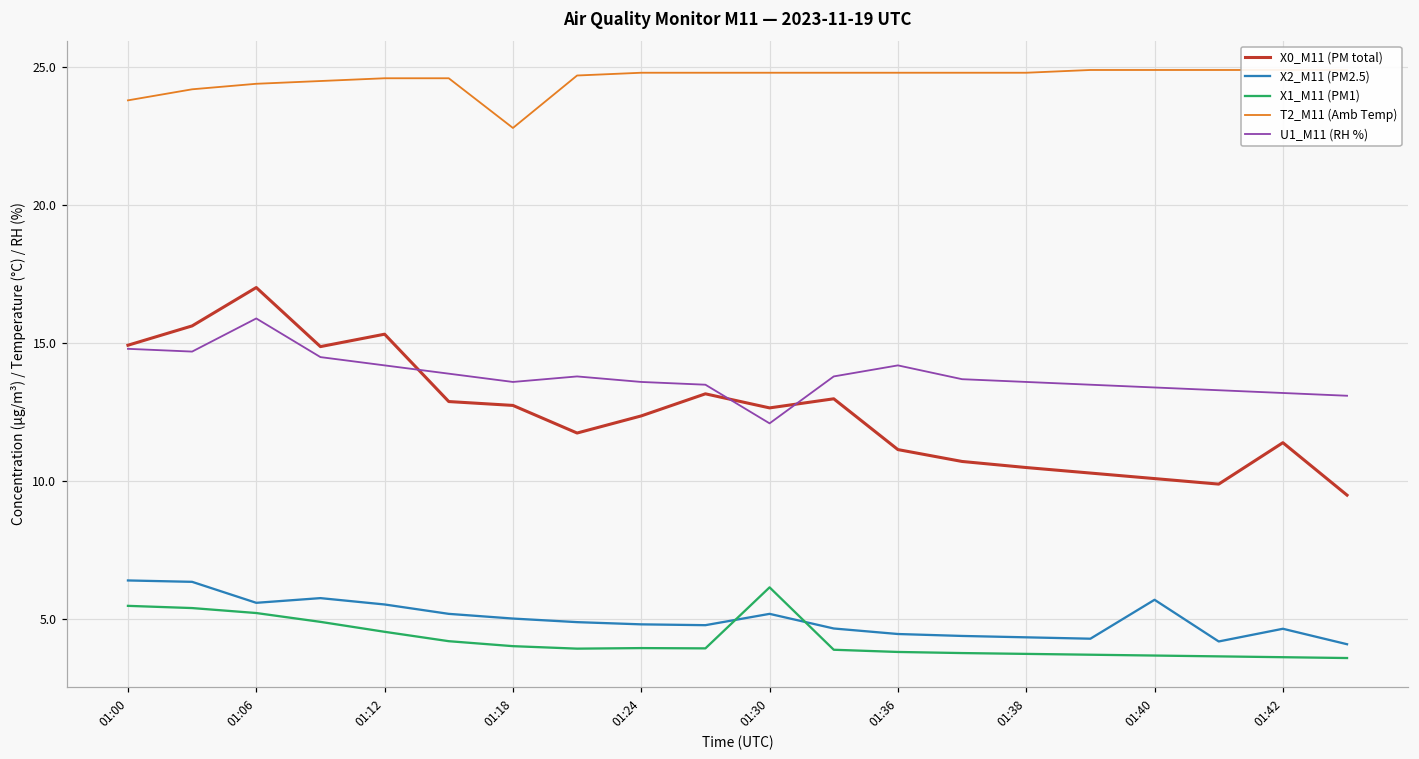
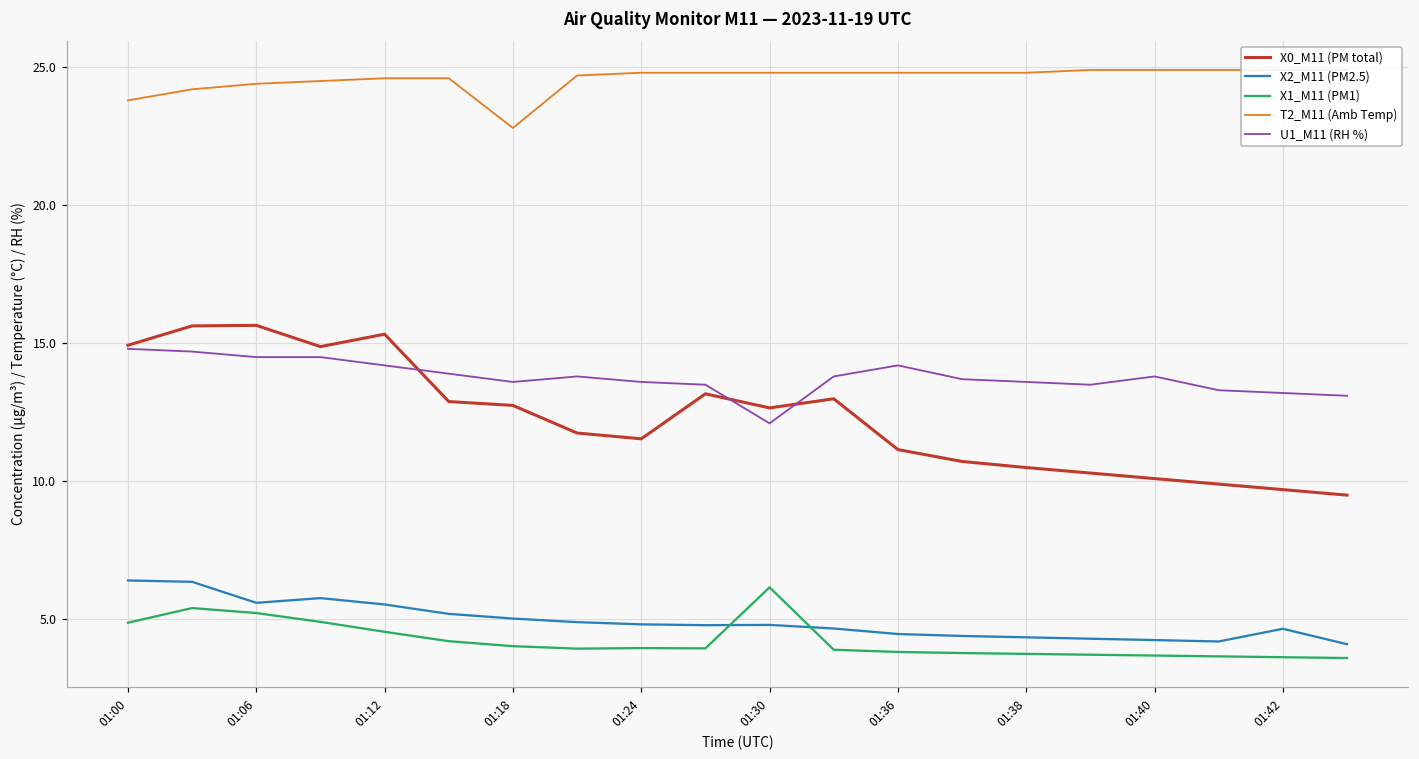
  {
    "X0_M11 (PM total)": {
      "01:00": 14.9,
-     "01:06": 17.0,
+     "01:06": 15.7,
      "01:12": 15.3,
      "01:18": 12.8,
-     "01:24": 12.4,
+     "01:24": 11.5,
      "01:30": 12.7,
      "01:36": 11.2,
      "01:38": 10.5,
      "01:40": 10.1,
-     "01:42": 11.4
+     "01:42": 9.7
    },
    "X2_M11 (PM2.5)": {
      "01:00": 6.4,
      "01:06": 5.6,
      "01:12": 5.5,
      "01:18": 5.0,
      "01:24": 4.8,
-     "01:30": 5.2,
+     "01:30": 4.8,
      "01:36": 4.5,
      "01:38": 4.4,
-     "01:40": 5.7,
+     "01:40": 4.3,
      "01:42": 4.7
    },
    "X1_M11 (PM1)": {
-     "01:00": 5.5,
+     "01:00": 4.9,
      "01:06": 5.2,
      "01:12": 4.6,
      "01:18": 4.0,
      "01:24": 4.0,
      "01:30": 6.2,
      "01:36": 3.8,
      "01:38": 3.8,
      "01:40": 3.7,
      "01:42": 3.6
    },
    "T2_M11 (Amb Temp)": {
      "01:00": 23.8,
      "01:06": 24.4,
      "01:12": 24.6,
      "01:18": 22.8,
      "01:24": 24.8,
      "01:30": 24.8,
      "01:36": 24.8,
      "01:38": 24.8,
      "01:40": 24.9
    },
    "U1_M11 (RH %)": {
      "01:00": 14.8,
-     "01:06": 15.9,
+     "01:06": 14.5,
      "01:12": 14.2,
      "01:18": 13.6,
      "01:24": 13.6,
      "01:30": 12.1,
      "01:36": 14.2,
      "01:38": 13.6,
-     "01:40": 13.4,
+     "01:40": 13.8,
      "01:42": 13.2
    }
  }
